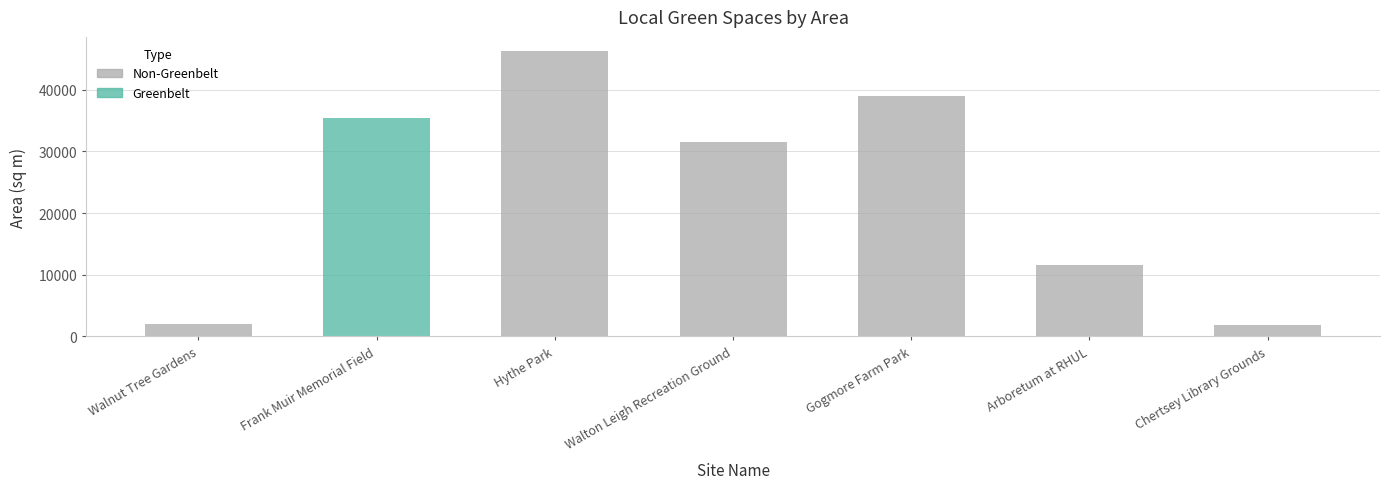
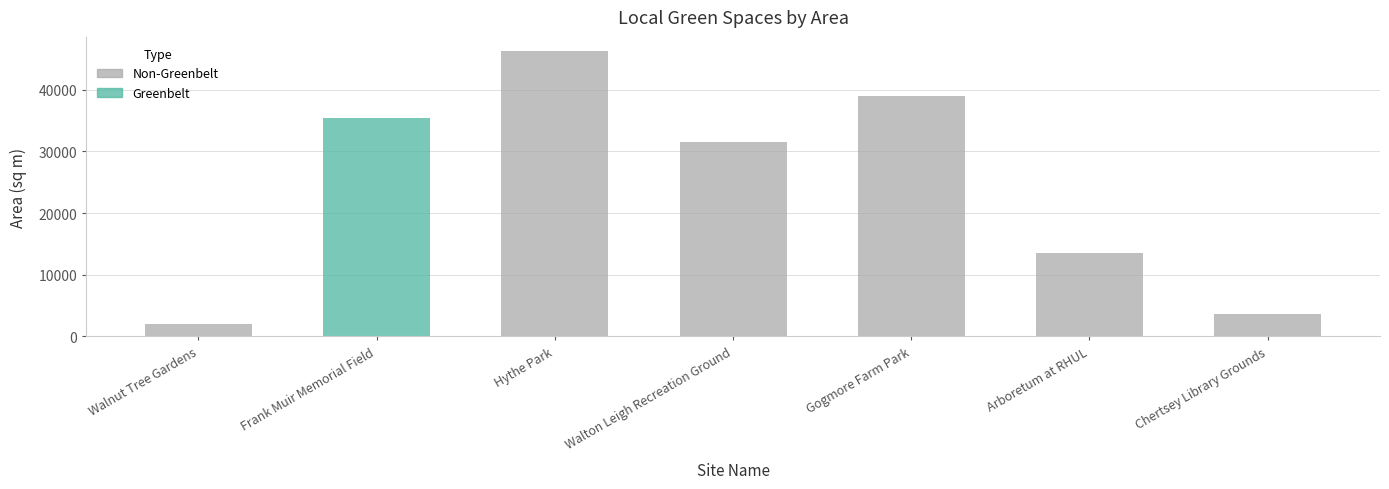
  {
    "Non-Greenbelt": {
      "Walnut Tree Gardens": 2000,
      "Hythe Park": 46000,
      "Walton Leigh Recreation Ground": 32000,
      "Gogmore Farm Park": 39000,
-     "Arboretum at RHUL": 12000,
-     "Chertsey Library Grounds": 2000
+     "Arboretum at RHUL": 13000,
+     "Chertsey Library Grounds": 4000
    },
    "Greenbelt": {
      "Frank Muir Memorial Field": 35000
    }
  }
